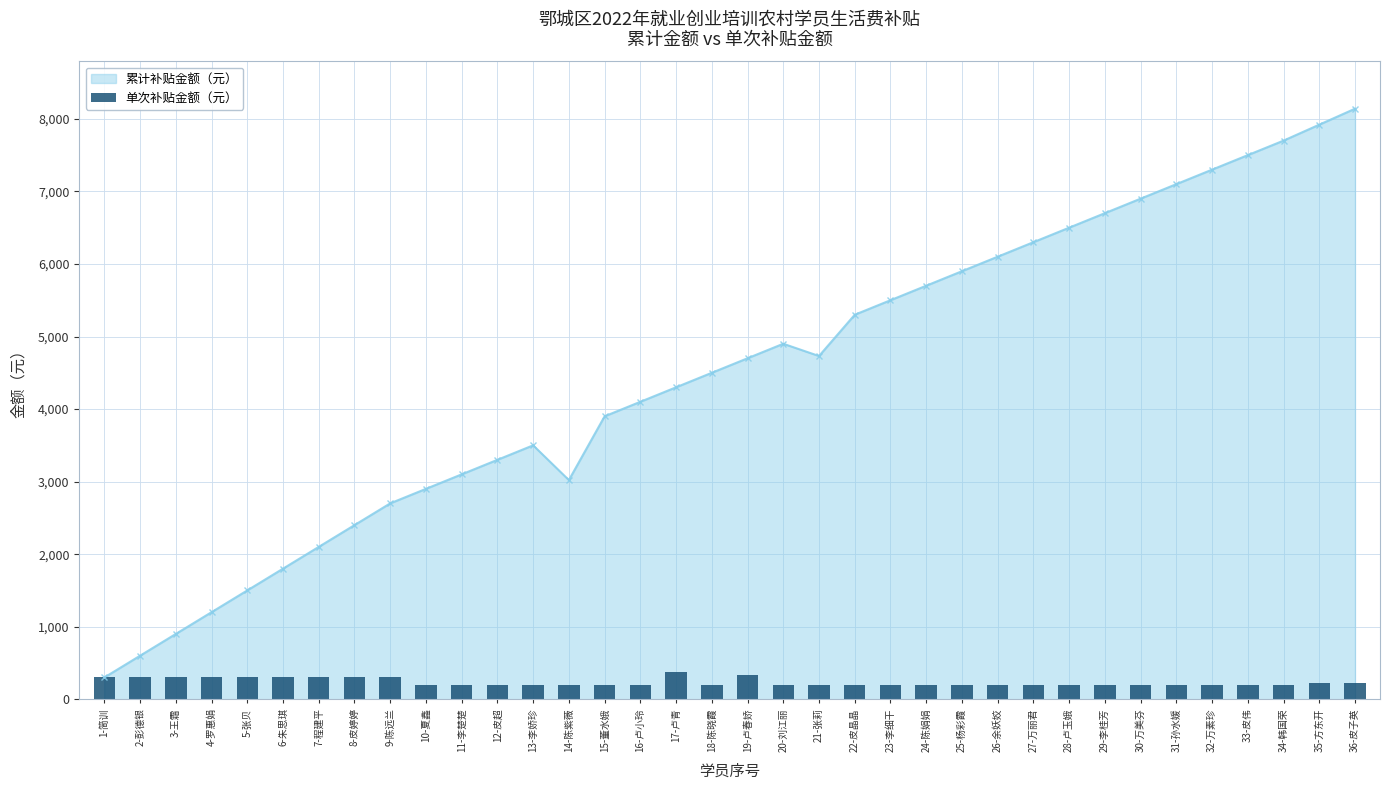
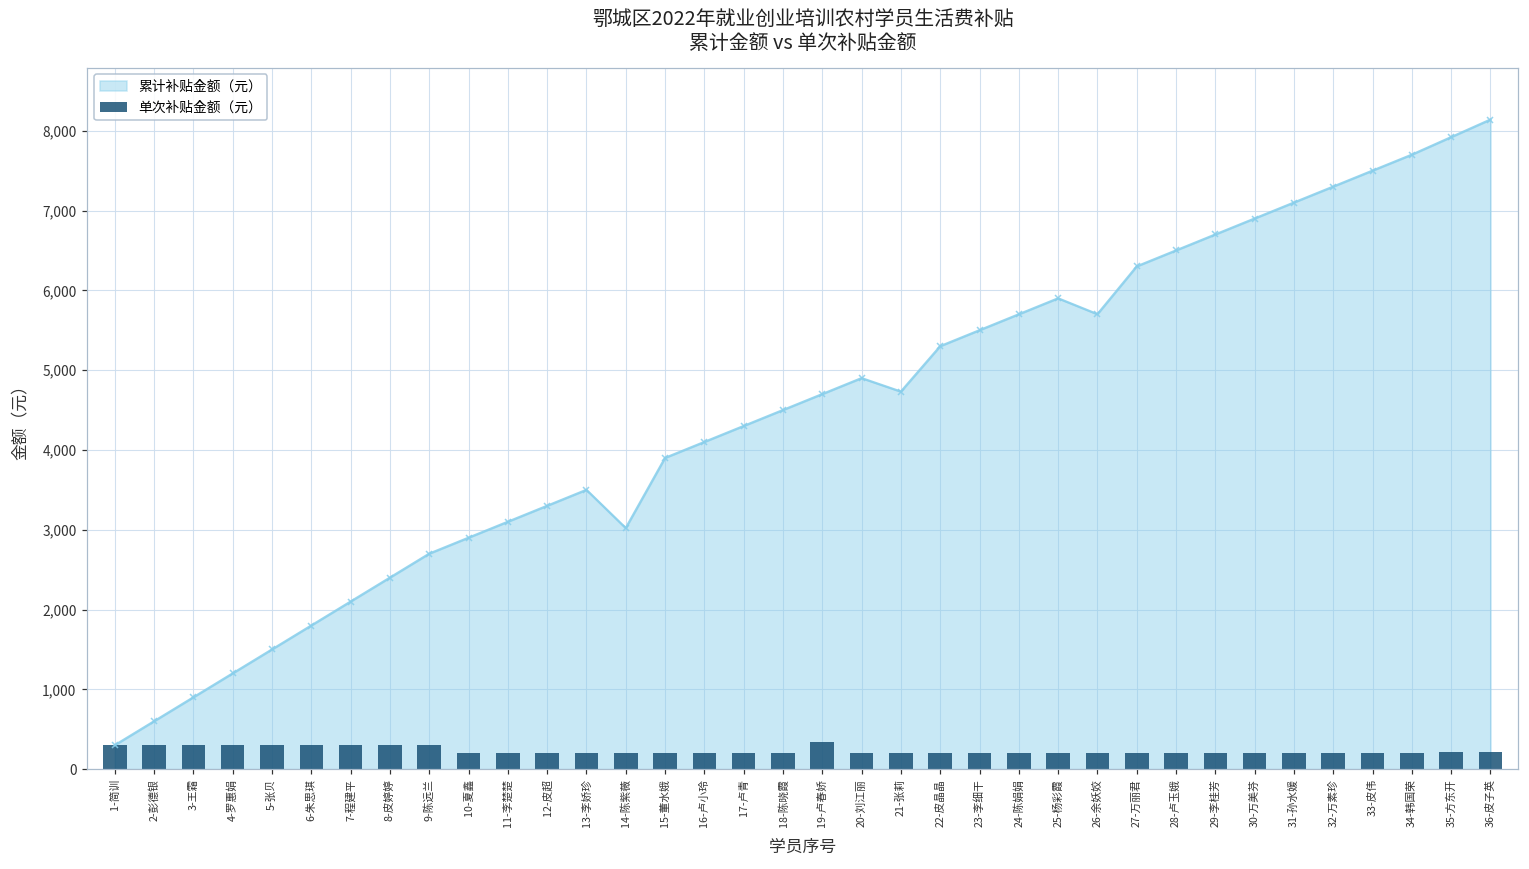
  {
    "累计补贴金额（元）": {
      "1-简训": "300",
      "2-彭德银": "600",
      "3-王霜": "900",
      "4-罗惠娟": "1,200",
      "5-张贝": "1,500",
      "6-朱思琪": "1,800",
      "7-程建平": "2,100",
      "8-皮婷婷": "2,400",
      "9-陈远兰": "2,700",
      "10-夏鑫": "2,900",
      "11-李楚楚": "3,100",
      "12-皮超": "3,300",
      "13-李娇珍": "3,500",
      "14-陈紫薇": "3,000",
      "15-董水娥": "3,900",
      "16-卢小玲": "4,100",
      "17-卢青": "4,300",
      "18-陈晓霞": "4,500",
      "19-卢春娇": "4,700",
      "20-刘江丽": "4,900",
      "21-张莉": "4,700",
      "22-皮晶晶": "5,300",
      "23-李细干": "5,500",
      "24-陈娟娟": "5,700",
      "25-杨彩霞": "5,900",
-     "26-余妖姣": "6,100",
+     "26-余妖姣": "5,700",
      "27-万丽君": "6,300",
      "28-卢玉娥": "6,500",
      "29-李桂芳": "6,700",
      "30-万美芬": "6,900",
      "31-孙水媛": "7,100",
      "32-万素珍": "7,300",
      "33-皮伟": "7,500",
      "34-韩国荣": "7,700",
      "35-方东开": "7,900",
      "36-皮子英": "8,100"
    },
    "单次补贴金额（元）": {
      "1-简训": "300",
      "2-彭德银": "300",
      "3-王霜": "300",
      "4-罗惠娟": "300",
      "5-张贝": "300",
      "6-朱思琪": "300",
      "7-程建平": "300",
      "8-皮婷婷": "300",
      "9-陈远兰": "300",
      "10-夏鑫": "200",
      "11-李楚楚": "200",
      "12-皮超": "200",
      "13-李娇珍": "200",
      "14-陈紫薇": "200",
      "15-董水娥": "200",
      "16-卢小玲": "200",
-     "17-卢青": "400",
+     "17-卢青": "200",
      "18-陈晓霞": "200",
      "19-卢春娇": "300",
      "20-刘江丽": "200",
      "21-张莉": "200",
      "22-皮晶晶": "200",
      "23-李细干": "200",
      "24-陈娟娟": "200",
      "25-杨彩霞": "200",
      "26-余妖姣": "200",
      "27-万丽君": "200",
      "28-卢玉娥": "200",
      "29-李桂芳": "200",
      "30-万美芬": "200",
      "31-孙水媛": "200",
      "32-万素珍": "200",
      "33-皮伟": "200",
      "34-韩国荣": "200",
      "35-方东开": "200",
      "36-皮子英": "200"
    }
  }
